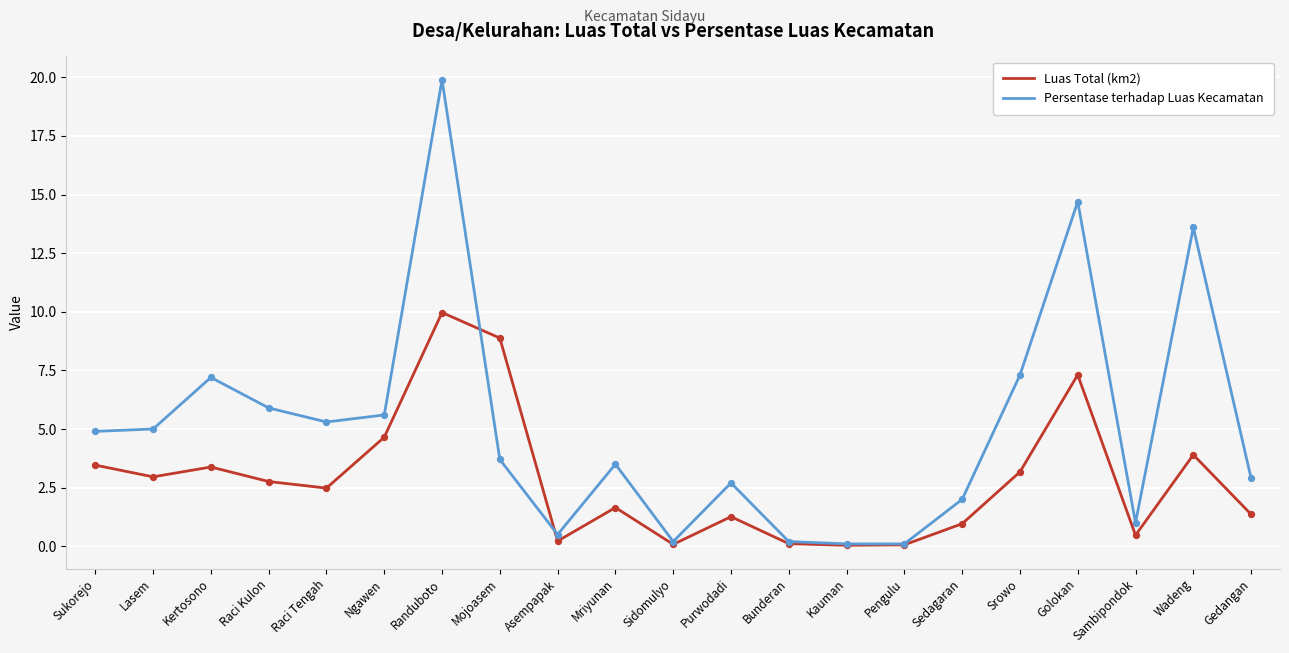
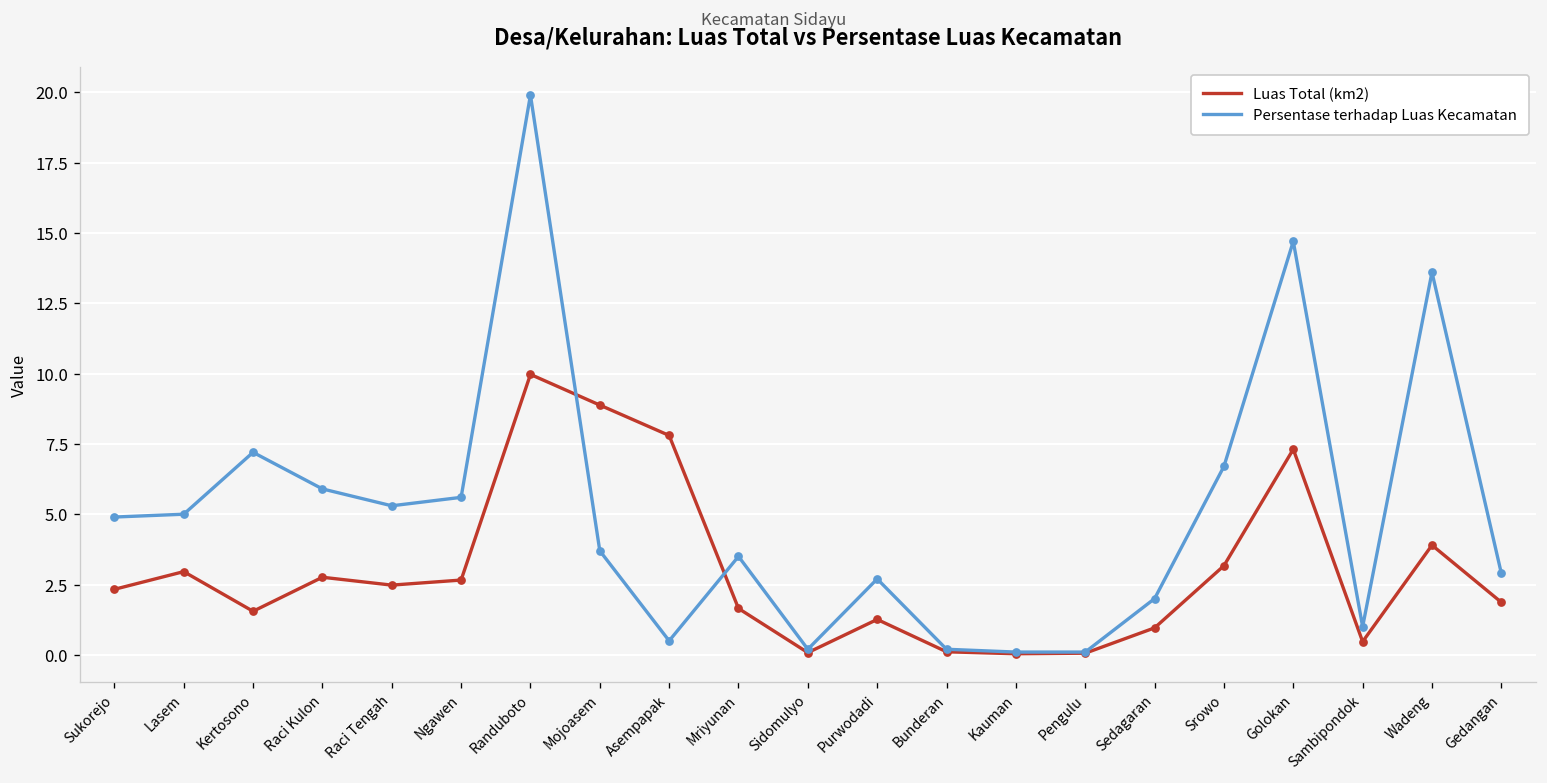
  {
    "Luas Total (km2)": {
-     "Sukorejo": 3.5,
+     "Sukorejo": 2.3,
      "Lasem": 3.0,
-     "Kertosono": 3.4,
+     "Kertosono": 1.6,
      "Raci Kulon": 2.8,
      "Raci Tengah": 2.5,
-     "Ngawen": 4.7,
+     "Ngawen": 2.7,
      "Randuboto": 10.0,
      "Mojoasem": 8.9,
-     "Asempapak": 0.2,
+     "Asempapak": 7.8,
      "Mriyunan": 1.7,
      "Sidomulyo": 0.1,
      "Purwodadi": 1.3,
      "Sedagaran": 1.0,
      "Srowo": 3.2,
      "Golokan": 7.3,
      "Sambipondok": 0.5,
      "Wadeng": 3.9,
-     "Gedangan": 1.4
+     "Gedangan": 1.9
    },
    "Persentase terhadap Luas Kecamatan": {
      "Sukorejo": 4.9,
      "Lasem": 5.0,
      "Kertosono": 7.2,
      "Raci Kulon": 5.9,
      "Raci Tengah": 5.3,
      "Ngawen": 5.6,
      "Randuboto": 19.9,
      "Mojoasem": 3.7,
      "Asempapak": 0.5,
      "Mriyunan": 3.5,
      "Sidomulyo": 0.2,
      "Purwodadi": 2.7,
      "Sedagaran": 2.0,
-     "Srowo": 7.3,
+     "Srowo": 6.7,
      "Golokan": 14.7,
      "Sambipondok": 1.0,
      "Wadeng": 13.6,
      "Gedangan": 2.9
    }
  }
